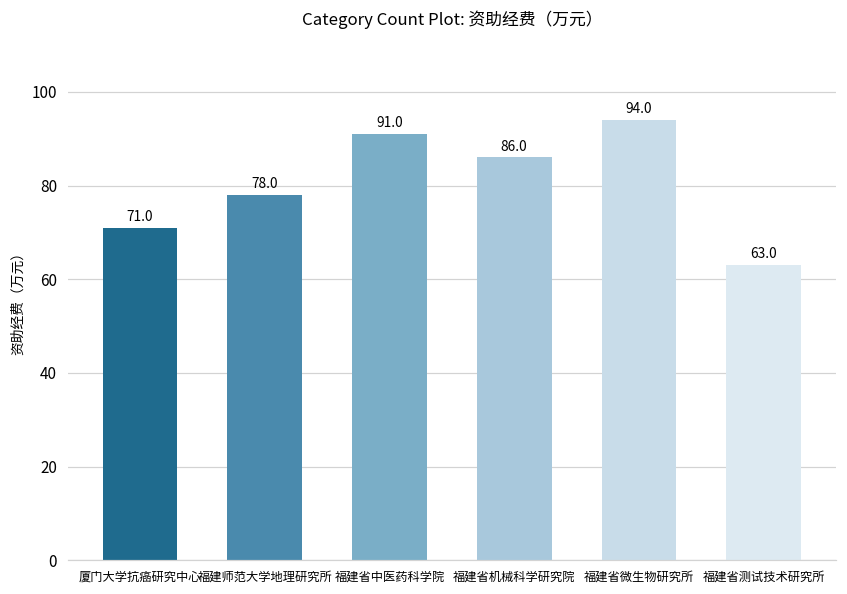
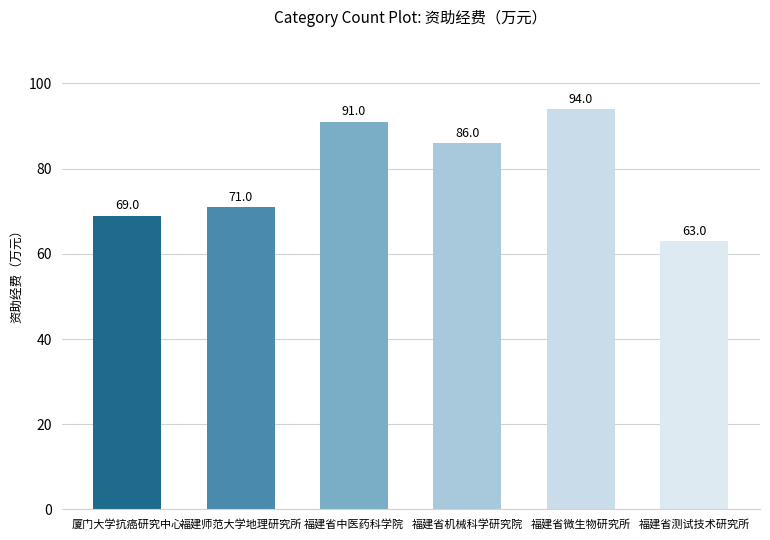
  {
-   "厦门大学抗癌研究中心": 71.0,
-   "福建师范大学地理研究所": 78.0,
+   "厦门大学抗癌研究中心": 69.0,
+   "福建师范大学地理研究所": 71.0,
    "福建省中医药科学院": 91.0,
    "福建省机械科学研究院": 86.0,
    "福建省微生物研究所": 94.0,
    "福建省测试技术研究所": 63.0
  }
